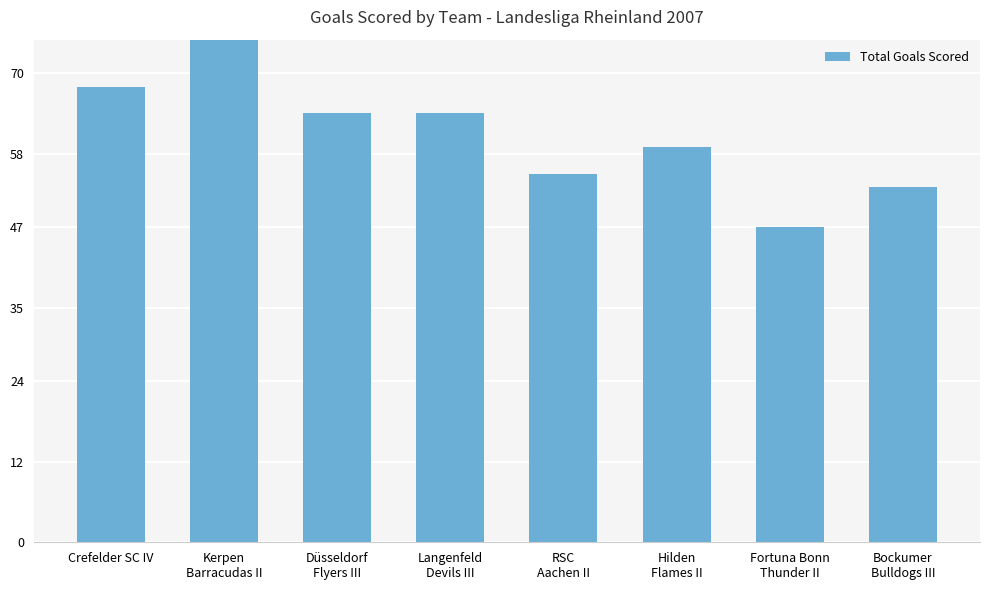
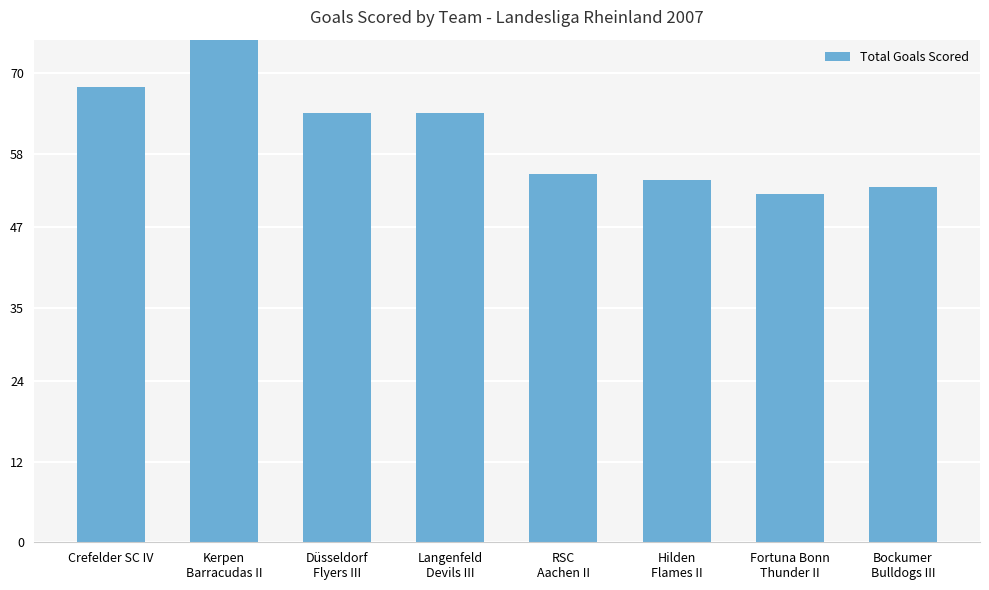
  {
    "Crefelder SC IV": 68,
    "Düsseldorf Flyers III": 64,
    "Langenfeld Devils III": 64,
    "RSC Aachen II": 55,
-   "Hilden Flames II": 59,
-   "Fortuna Bonn Thunder II": 47,
+   "Hilden Flames II": 54,
+   "Fortuna Bonn Thunder II": 52,
    "Bockumer Bulldogs III": 53
  }
